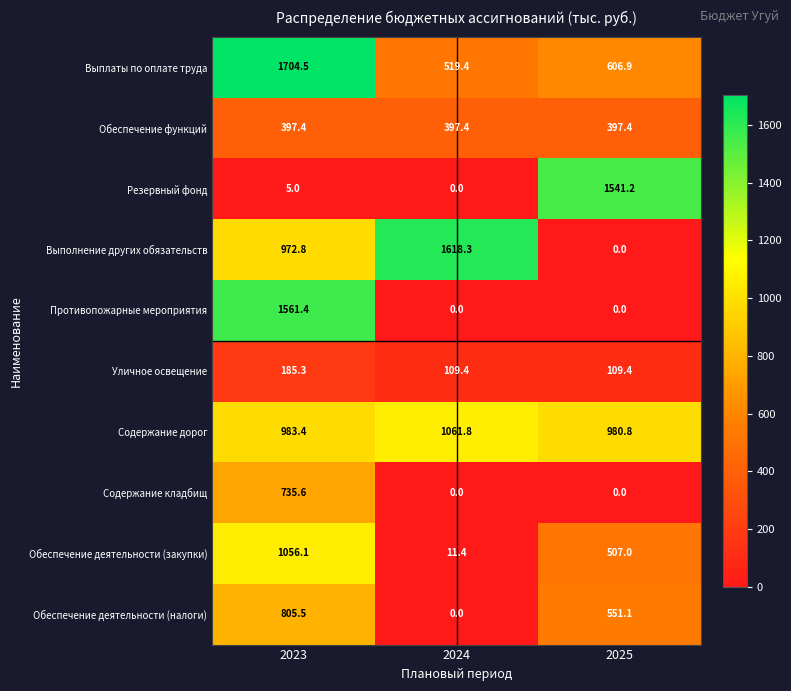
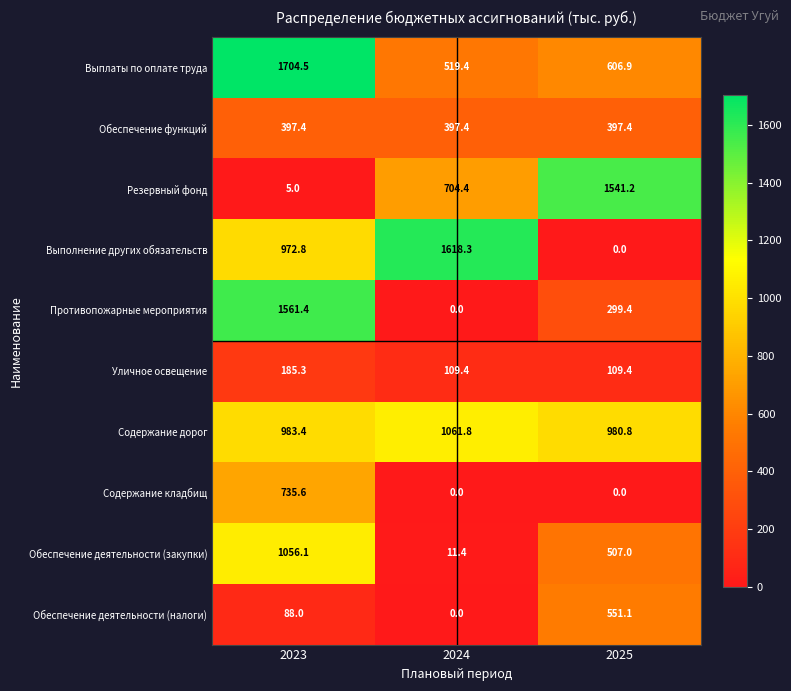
  {
    "Выплаты по оплате труда": {
      "2023": 1704.5,
      "2024": 519.4,
      "2025": 606.9
    },
    "Обеспечение функций": {
      "2023": 397.4,
      "2024": 397.4,
      "2025": 397.4
    },
    "Резервный фонд": {
      "2023": 5.0,
-     "2024": 0.0,
+     "2024": 704.4,
      "2025": 1541.2
    },
    "Выполнение других обязательств": {
      "2023": 972.8,
      "2024": 1618.3,
      "2025": 0.0
    },
    "Противопожарные мероприятия": {
      "2023": 1561.4,
      "2024": 0.0,
-     "2025": 0.0
+     "2025": 299.4
    },
    "Уличное освещение": {
      "2023": 185.3,
      "2024": 109.4,
      "2025": 109.4
    },
    "Содержание дорог": {
      "2023": 983.4,
      "2024": 1061.8,
      "2025": 980.8
    },
    "Содержание кладбищ": {
      "2023": 735.6,
      "2024": 0.0,
      "2025": 0.0
    },
    "Обеспечение деятельности (закупки)": {
      "2023": 1056.1,
      "2024": 11.4,
      "2025": 507.0
    },
    "Обеспечение деятельности (налоги)": {
-     "2023": 805.5,
+     "2023": 88.0,
      "2024": 0.0,
      "2025": 551.1
    }
  }
